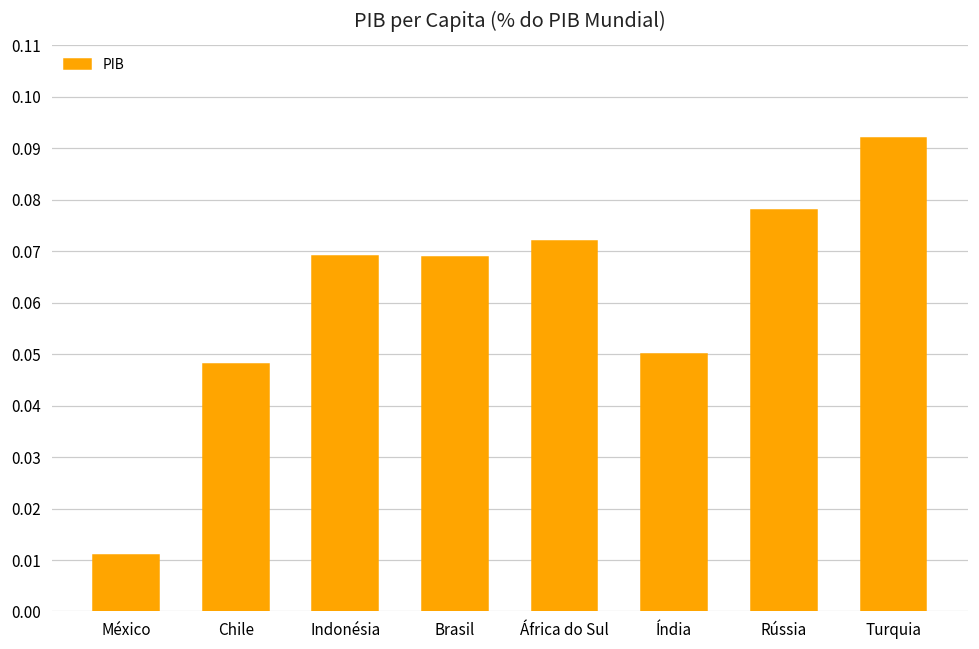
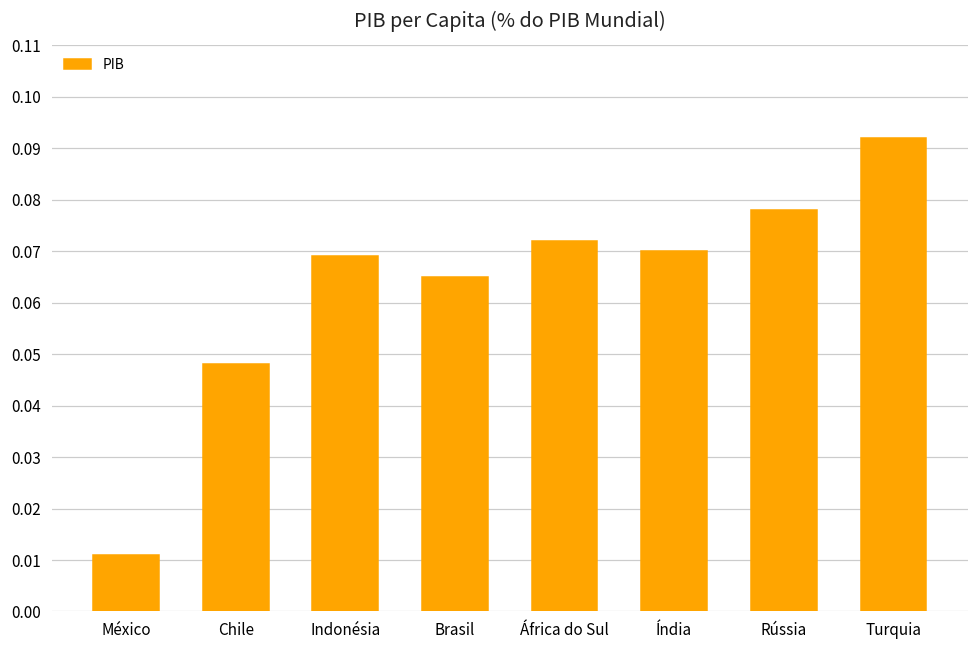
  {
    "México": 0.011,
    "Chile": 0.048,
    "Indonésia": 0.069,
-   "Brasil": 0.069,
+   "Brasil": 0.065,
    "África do Sul": 0.072,
-   "Índia": 0.05,
+   "Índia": 0.07,
    "Rússia": 0.078,
    "Turquia": 0.092
  }
